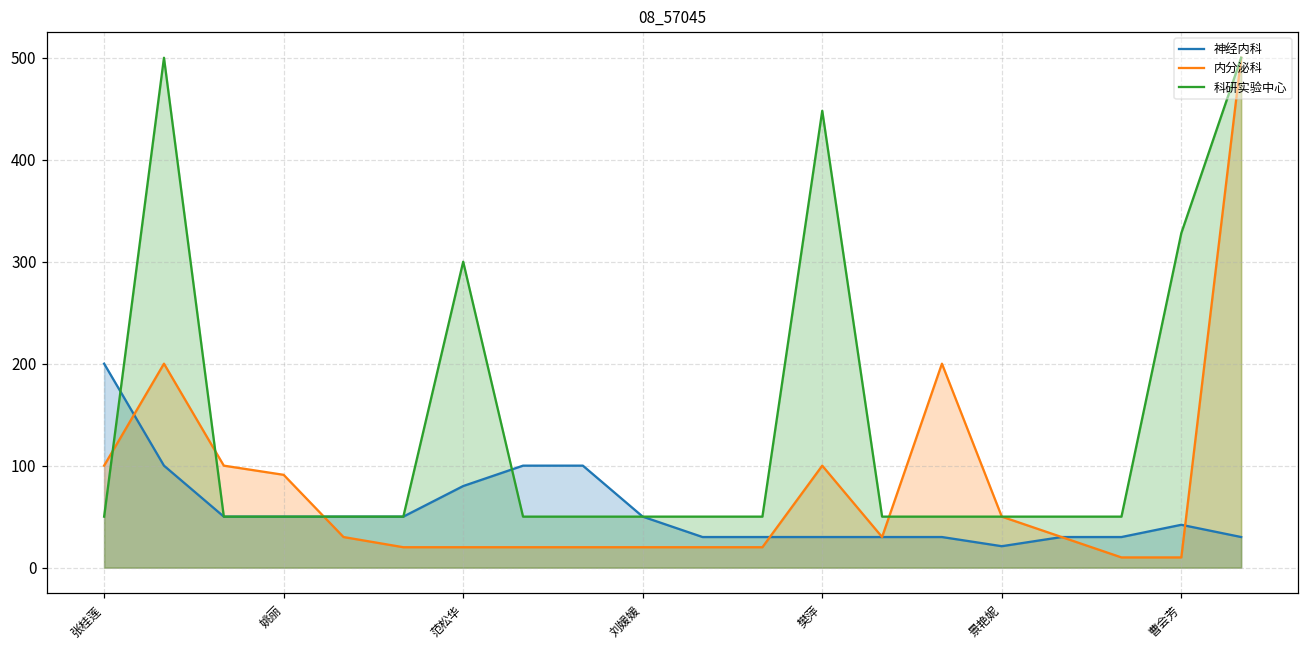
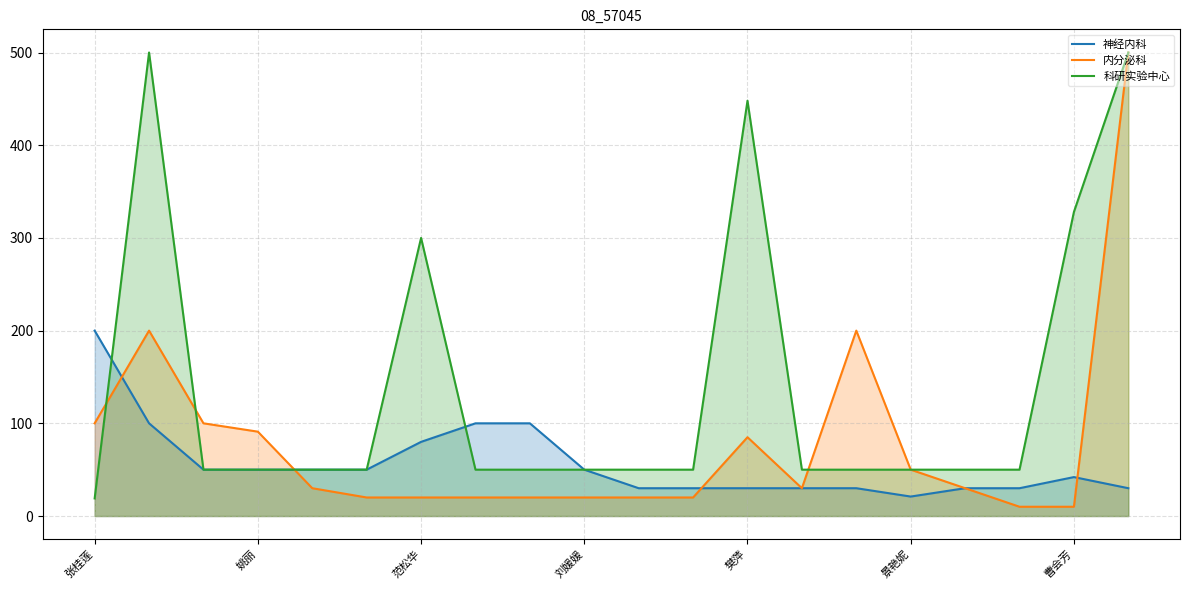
  {
    "神经内科": {
      "张桂莲": 200,
      "范松华": 80,
      "樊萍": 30,
      "景艳妮": 20,
      "曹会芳": 40
    },
    "内分泌科": {
      "张桂莲": 100,
      "姚丽": 90,
      "范松华": 20,
      "刘媛媛": 20,
-     "樊萍": 100,
+     "樊萍": 90,
      "曹会芳": 10
    },
    "科研实验中心": {
-     "张桂莲": 50,
+     "张桂莲": 20,
      "范松华": 300,
      "樊萍": 450,
      "曹会芳": 330
    }
  }
